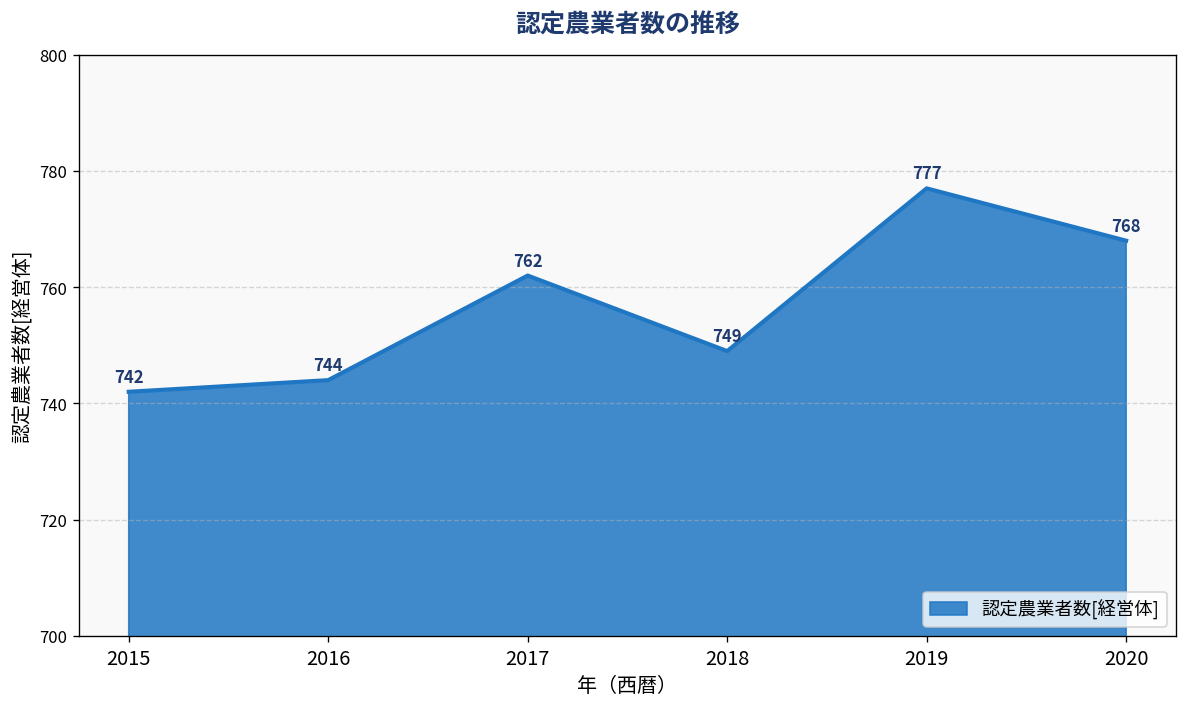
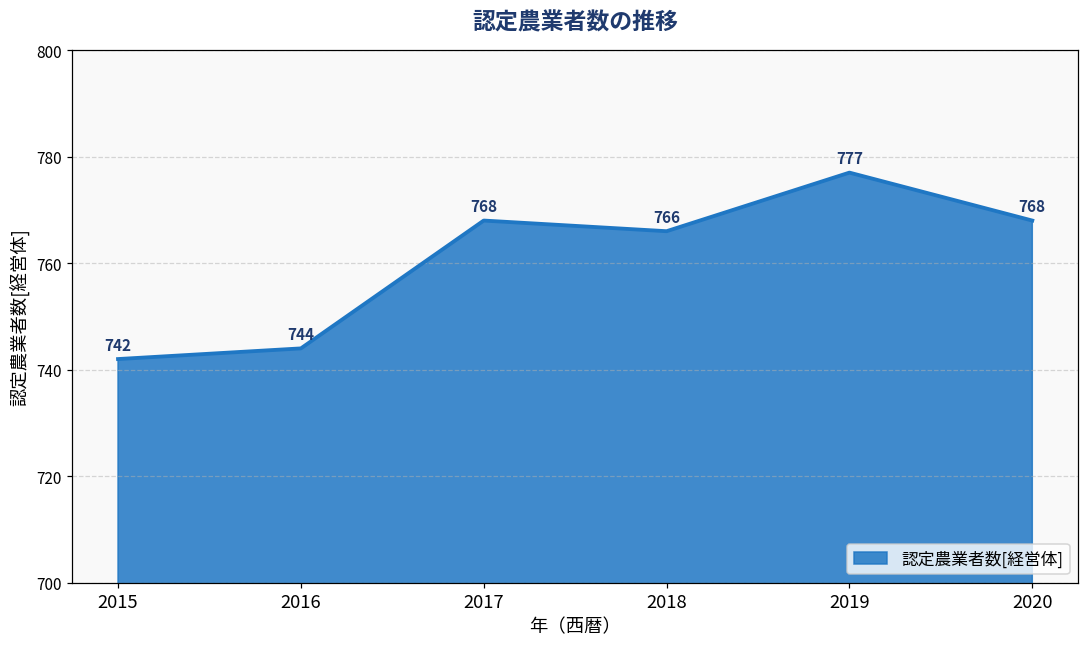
  {
    "2015": 742,
    "2016": 744,
-   "2017": 762,
-   "2018": 749,
+   "2017": 768,
+   "2018": 766,
    "2019": 777,
    "2020": 768
  }
